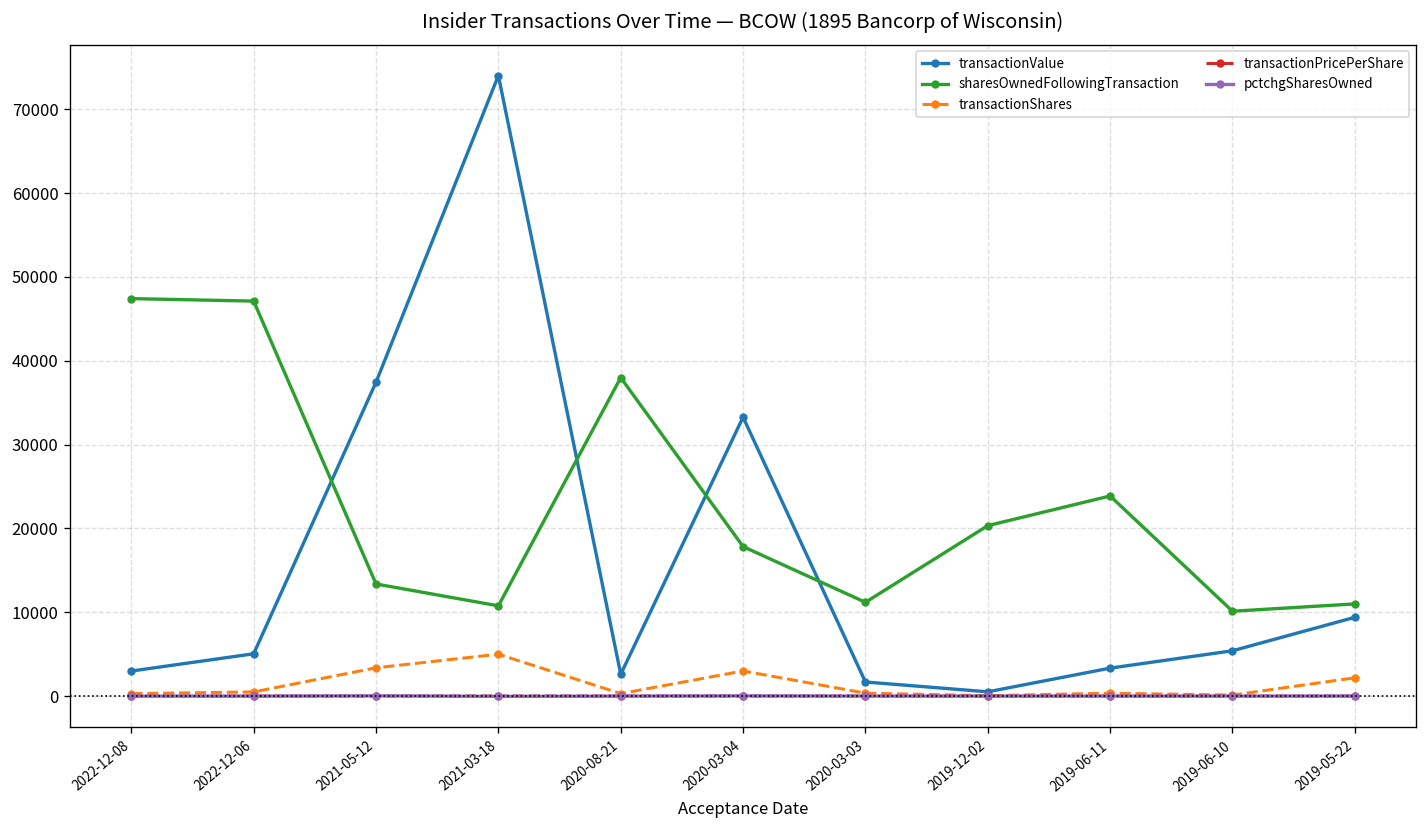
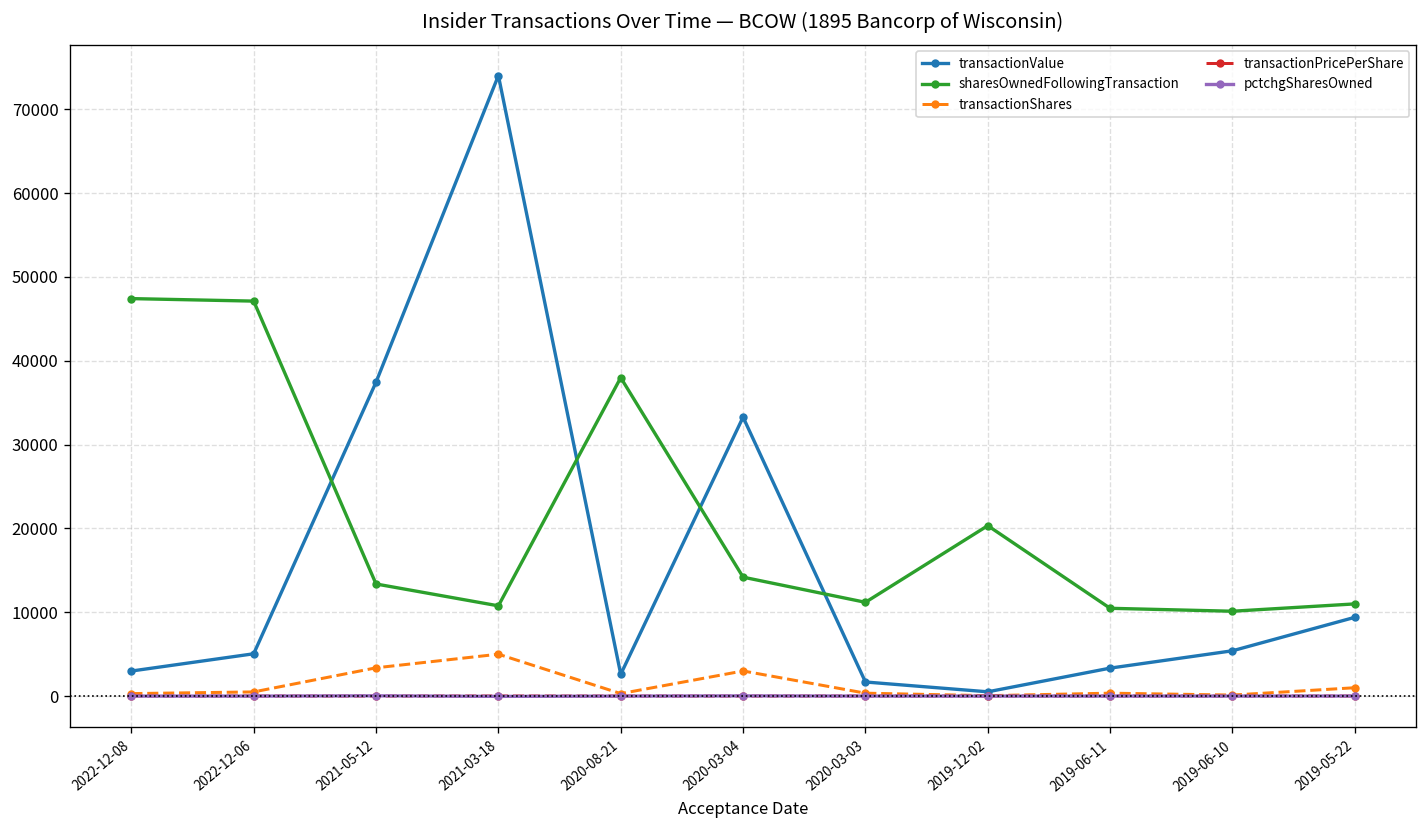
  {
    "transactionValue": {
      "2022-12-08": 3000,
      "2022-12-06": 5000,
      "2021-05-12": 37000,
      "2021-03-18": 74000,
      "2020-08-21": 3000,
      "2020-03-04": 33000,
      "2020-03-03": 2000,
      "2019-12-02": 1000,
      "2019-06-11": 3000,
      "2019-06-10": 5000,
      "2019-05-22": 9000
    },
    "sharesOwnedFollowingTransaction": {
      "2022-12-08": 47000,
      "2022-12-06": 47000,
      "2021-05-12": 13000,
      "2021-03-18": 11000,
      "2020-08-21": 38000,
-     "2020-03-04": 18000,
+     "2020-03-04": 14000,
      "2020-03-03": 11000,
      "2019-12-02": 20000,
-     "2019-06-11": 24000,
+     "2019-06-11": 10000,
      "2019-06-10": 10000,
      "2019-05-22": 11000
    },
    "transactionShares": {
      "2022-12-06": 1000,
      "2021-05-12": 3000,
      "2021-03-18": 5000,
      "2020-03-04": 3000,
-     "2019-05-22": 2000
+     "2019-05-22": 1000
    },
    "pctchgSharesOwned": {
      "2022-12-06": 0,
      "2021-05-12": 0,
      "2021-03-18": 0,
      "2020-03-04": 0,
      "2019-05-22": 0
    }
  }
